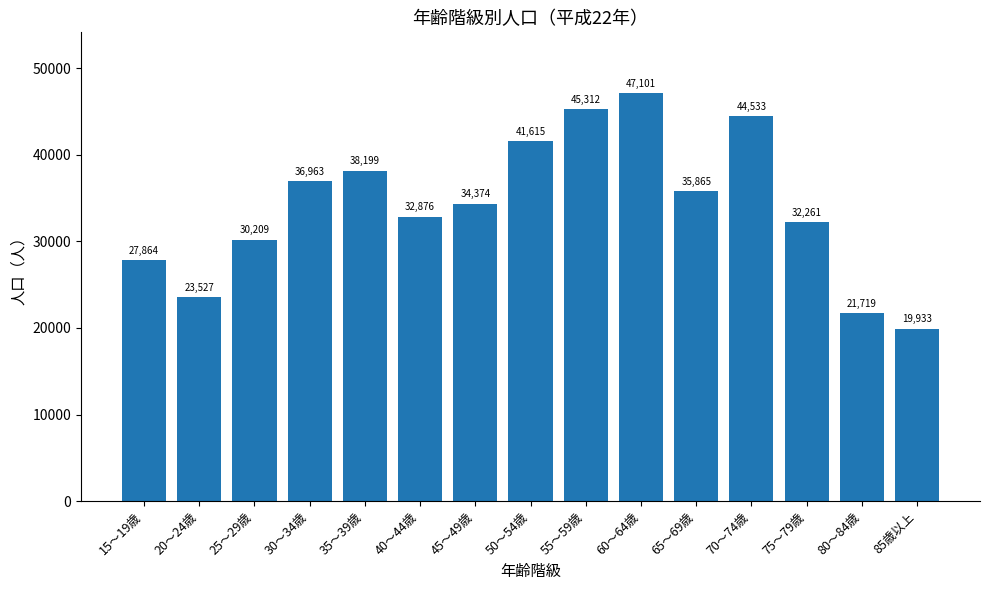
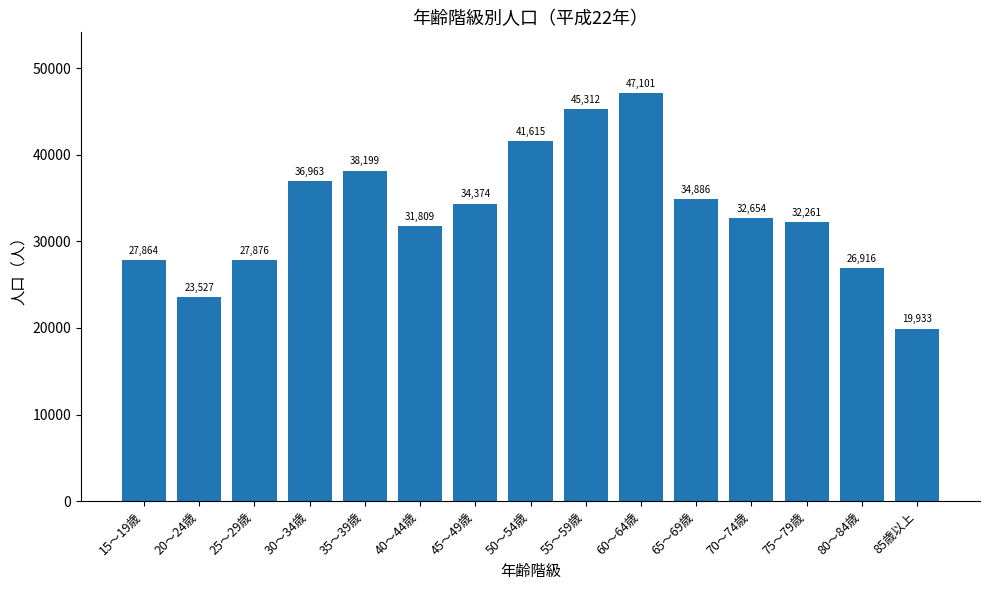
  {
    "15～19歳": "27,864",
    "20～24歳": "23,527",
-   "25～29歳": "30,209",
+   "25～29歳": "27,876",
    "30～34歳": "36,963",
    "35～39歳": "38,199",
-   "40～44歳": "32,876",
+   "40～44歳": "31,809",
    "45～49歳": "34,374",
    "50～54歳": "41,615",
    "55～59歳": "45,312",
    "60～64歳": "47,101",
-   "65～69歳": "35,865",
-   "70～74歳": "44,533",
+   "65～69歳": "34,886",
+   "70～74歳": "32,654",
    "75～79歳": "32,261",
-   "80～84歳": "21,719",
+   "80～84歳": "26,916",
    "85歳以上": "19,933"
  }
